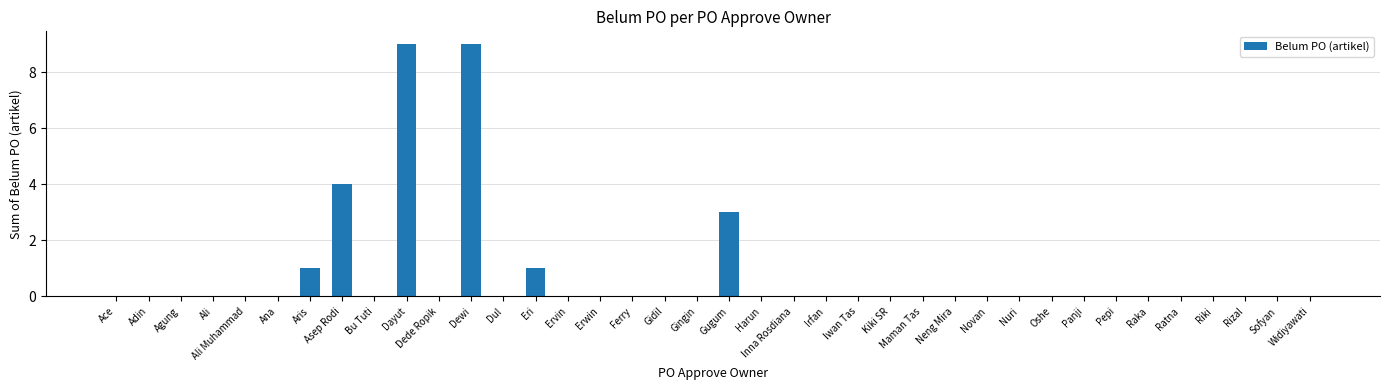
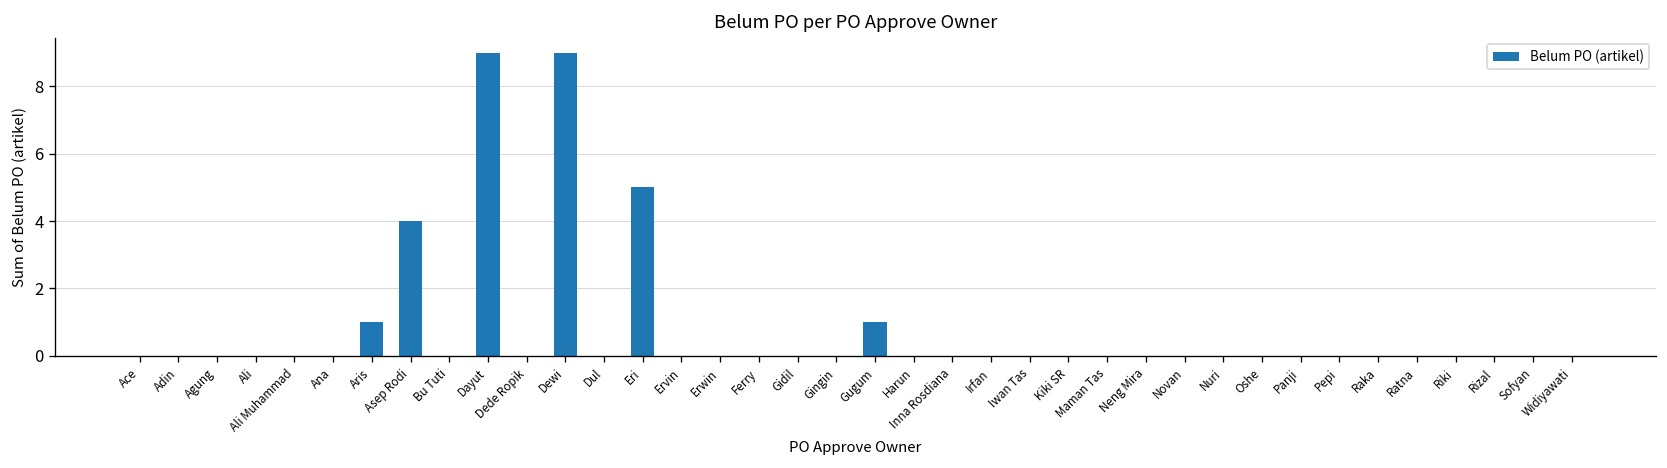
  {
    "Ace": 0,
    "Adin": 0,
    "Agung": 0,
    "Ali": 0,
    "Ali Muhammad": 0,
    "Ana": 0,
    "Aris": 1,
    "Asep Rodi": 4,
    "Bu Tuti": 0,
    "Dayut": 9,
    "Dede Ropik": 0,
    "Dewi": 9,
    "Dul": 0,
-   "Eri": 1,
+   "Eri": 5,
    "Ervin": 0,
    "Erwin": 0,
    "Ferry": 0,
    "Gidil": 0,
    "Gingin": 0,
-   "Gugum": 3,
+   "Gugum": 1,
    "Harun": 0,
    "Inna Rosdiana": 0,
    "Irfan": 0,
    "Iwan Tas": 0,
    "Kiki SR": 0,
    "Maman Tas": 0,
    "Neng Mira": 0,
    "Novan": 0,
    "Nuri": 0,
    "Oshe": 0,
    "Panji": 0,
    "Pepi": 0,
    "Raka": 0,
    "Ratna": 0,
    "Riki": 0,
    "Rizal": 0,
    "Sofyan": 0,
    "Widiyawati": 0
  }
